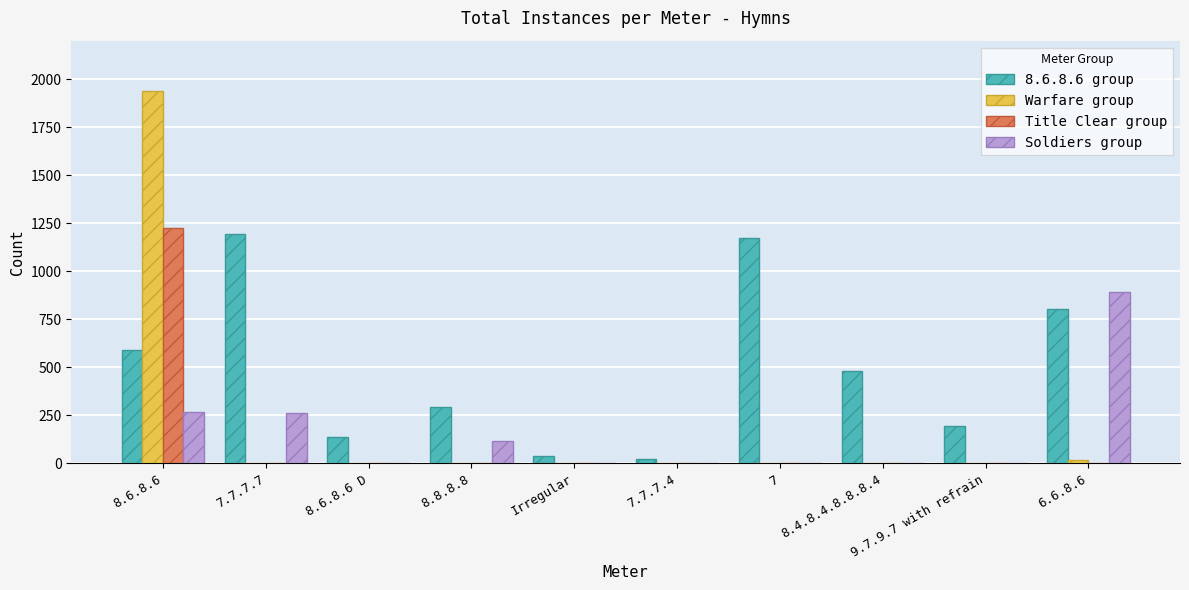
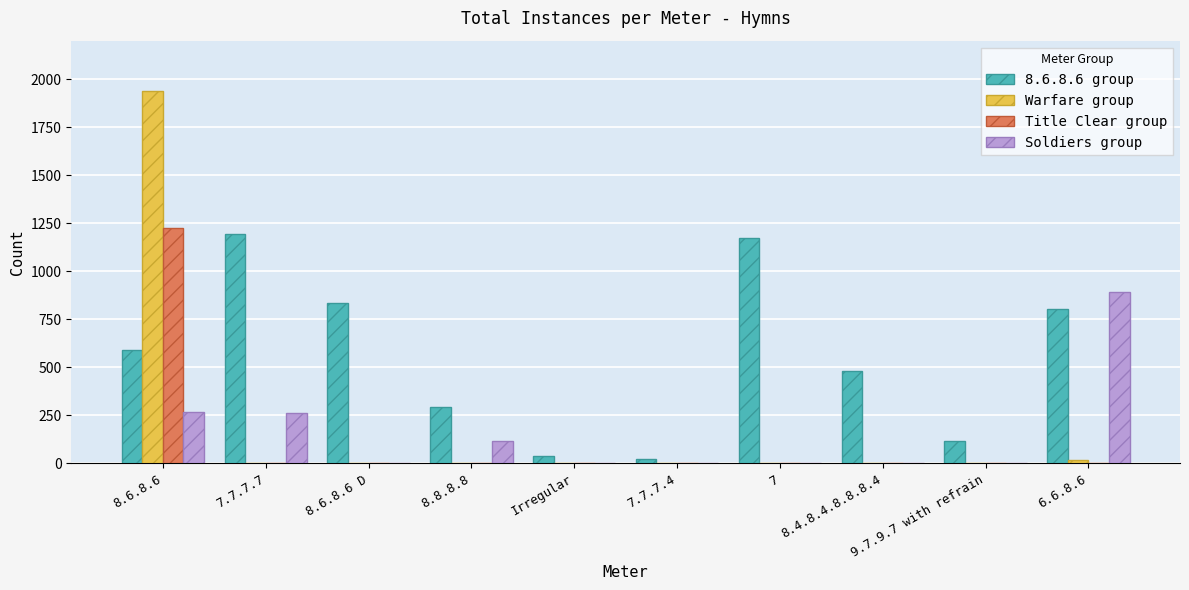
  {
    "8.6.8.6 group": {
      "8.6.8.6": 590,
      "7.7.7.7": 1200,
-     "8.6.8.6 D": 140,
+     "8.6.8.6 D": 840,
      "8.8.8.8": 300,
      "Irregular": 40,
      "7.7.7.4": 20,
      "7": 1170,
      "8.4.8.4.8.8.8.4": 480,
-     "9.7.9.7 with refrain": 200,
+     "9.7.9.7 with refrain": 120,
      "6.6.8.6": 800
    },
    "Warfare group": {
      "8.6.8.6": 1940,
      "7.7.7.7": 0,
      "8.6.8.6 D": 0,
      "8.8.8.8": 0,
      "Irregular": 0,
      "7.7.7.4": 0,
      "7": 0,
      "8.4.8.4.8.8.8.4": 0,
      "9.7.9.7 with refrain": 0,
      "6.6.8.6": 20
    },
    "Title Clear group": {
      "8.6.8.6": 1230,
      "7.7.7.7": 0,
      "8.6.8.6 D": 0,
      "8.8.8.8": 0,
      "Irregular": 0,
      "7.7.7.4": 0,
      "7": 0,
      "8.4.8.4.8.8.8.4": 0,
      "9.7.9.7 with refrain": 0,
      "6.6.8.6": 0
    },
    "Soldiers group": {
      "8.6.8.6": 270,
      "7.7.7.7": 260,
      "8.6.8.6 D": 0,
      "8.8.8.8": 120,
      "Irregular": 0,
      "7.7.7.4": 0,
      "7": 0,
      "8.4.8.4.8.8.8.4": 0,
      "9.7.9.7 with refrain": 0,
      "6.6.8.6": 890
    }
  }
